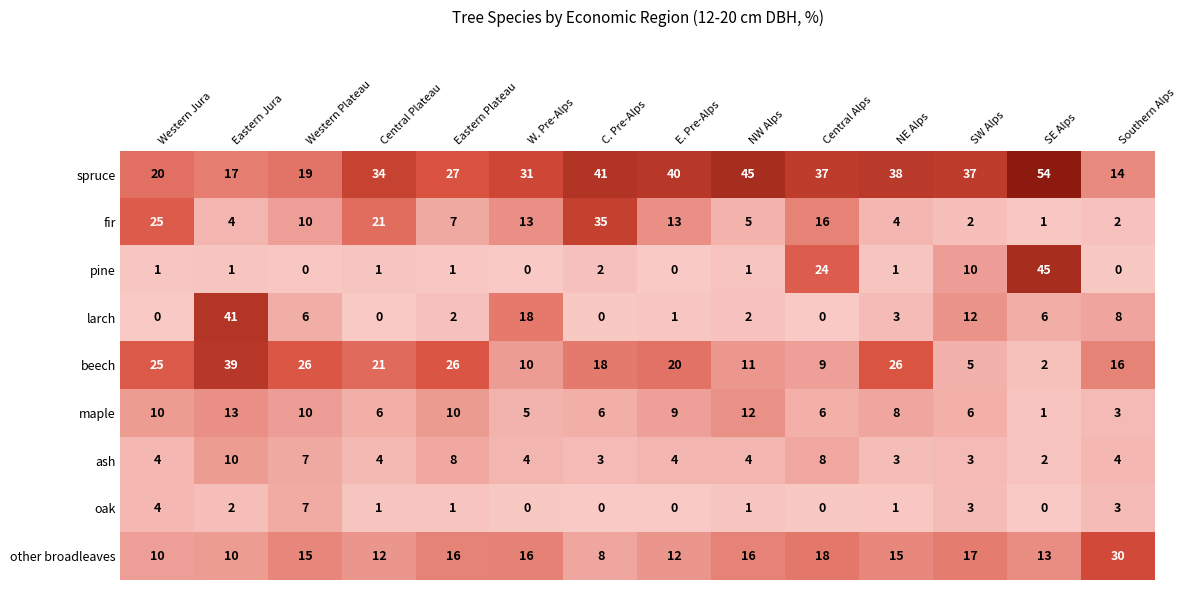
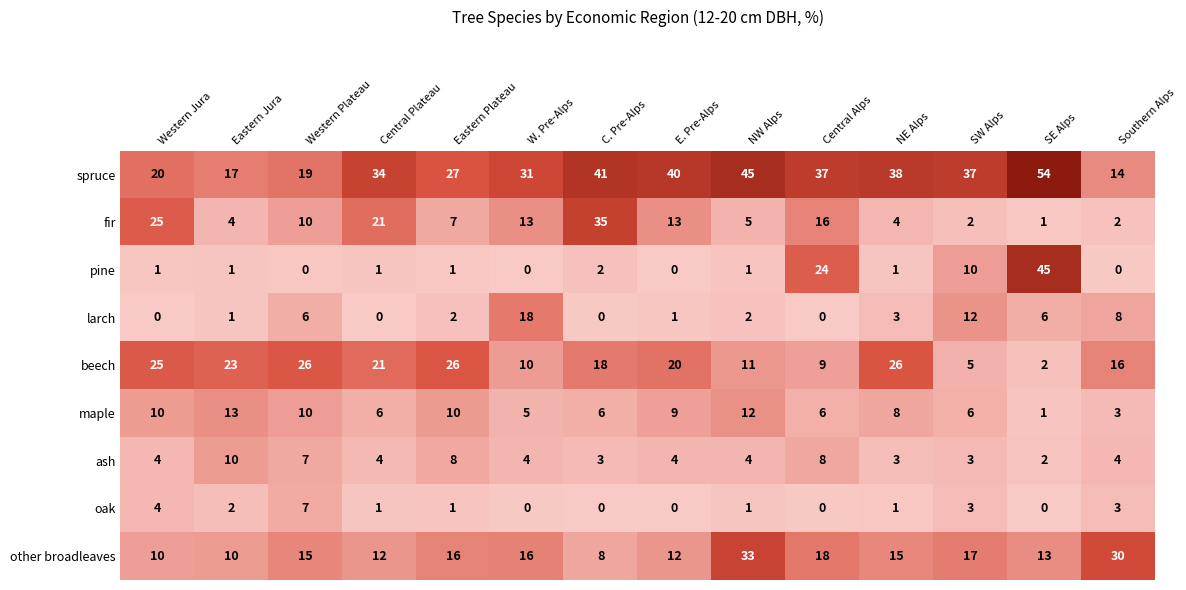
  {
    "spruce": {
      "Western Jura": 20,
      "Eastern Jura": 17,
      "Western Plateau": 19,
      "Central Plateau": 34,
      "Eastern Plateau": 27,
      "W. Pre-Alps": 31,
      "C. Pre-Alps": 41,
      "E. Pre-Alps": 40,
      "NW Alps": 45,
      "Central Alps": 37,
      "NE Alps": 38,
      "SW Alps": 37,
      "SE Alps": 54,
      "Southern Alps": 14
    },
    "fir": {
      "Western Jura": 25,
      "Eastern Jura": 4,
      "Western Plateau": 10,
      "Central Plateau": 21,
      "Eastern Plateau": 7,
      "W. Pre-Alps": 13,
      "C. Pre-Alps": 35,
      "E. Pre-Alps": 13,
      "NW Alps": 5,
      "Central Alps": 16,
      "NE Alps": 4,
      "SW Alps": 2,
      "SE Alps": 1,
      "Southern Alps": 2
    },
    "pine": {
      "Western Jura": 1,
      "Eastern Jura": 1,
      "Western Plateau": 0,
      "Central Plateau": 1,
      "Eastern Plateau": 1,
      "W. Pre-Alps": 0,
      "C. Pre-Alps": 2,
      "E. Pre-Alps": 0,
      "NW Alps": 1,
      "Central Alps": 24,
      "NE Alps": 1,
      "SW Alps": 10,
      "SE Alps": 45,
      "Southern Alps": 0
    },
    "larch": {
      "Western Jura": 0,
-     "Eastern Jura": 41,
+     "Eastern Jura": 1,
      "Western Plateau": 6,
      "Central Plateau": 0,
      "Eastern Plateau": 2,
      "W. Pre-Alps": 18,
      "C. Pre-Alps": 0,
      "E. Pre-Alps": 1,
      "NW Alps": 2,
      "Central Alps": 0,
      "NE Alps": 3,
      "SW Alps": 12,
      "SE Alps": 6,
      "Southern Alps": 8
    },
    "beech": {
      "Western Jura": 25,
-     "Eastern Jura": 39,
+     "Eastern Jura": 23,
      "Western Plateau": 26,
      "Central Plateau": 21,
      "Eastern Plateau": 26,
      "W. Pre-Alps": 10,
      "C. Pre-Alps": 18,
      "E. Pre-Alps": 20,
      "NW Alps": 11,
      "Central Alps": 9,
      "NE Alps": 26,
      "SW Alps": 5,
      "SE Alps": 2,
      "Southern Alps": 16
    },
    "maple": {
      "Western Jura": 10,
      "Eastern Jura": 13,
      "Western Plateau": 10,
      "Central Plateau": 6,
      "Eastern Plateau": 10,
      "W. Pre-Alps": 5,
      "C. Pre-Alps": 6,
      "E. Pre-Alps": 9,
      "NW Alps": 12,
      "Central Alps": 6,
      "NE Alps": 8,
      "SW Alps": 6,
      "SE Alps": 1,
      "Southern Alps": 3
    },
    "ash": {
      "Western Jura": 4,
      "Eastern Jura": 10,
      "Western Plateau": 7,
      "Central Plateau": 4,
      "Eastern Plateau": 8,
      "W. Pre-Alps": 4,
      "C. Pre-Alps": 3,
      "E. Pre-Alps": 4,
      "NW Alps": 4,
      "Central Alps": 8,
      "NE Alps": 3,
      "SW Alps": 3,
      "SE Alps": 2,
      "Southern Alps": 4
    },
    "oak": {
      "Western Jura": 4,
      "Eastern Jura": 2,
      "Western Plateau": 7,
      "Central Plateau": 1,
      "Eastern Plateau": 1,
      "W. Pre-Alps": 0,
      "C. Pre-Alps": 0,
      "E. Pre-Alps": 0,
      "NW Alps": 1,
      "Central Alps": 0,
      "NE Alps": 1,
      "SW Alps": 3,
      "SE Alps": 0,
      "Southern Alps": 3
    },
    "other broadleaves": {
      "Western Jura": 10,
      "Eastern Jura": 10,
      "Western Plateau": 15,
      "Central Plateau": 12,
      "Eastern Plateau": 16,
      "W. Pre-Alps": 16,
      "C. Pre-Alps": 8,
      "E. Pre-Alps": 12,
-     "NW Alps": 16,
+     "NW Alps": 33,
      "Central Alps": 18,
      "NE Alps": 15,
      "SW Alps": 17,
      "SE Alps": 13,
      "Southern Alps": 30
    }
  }
